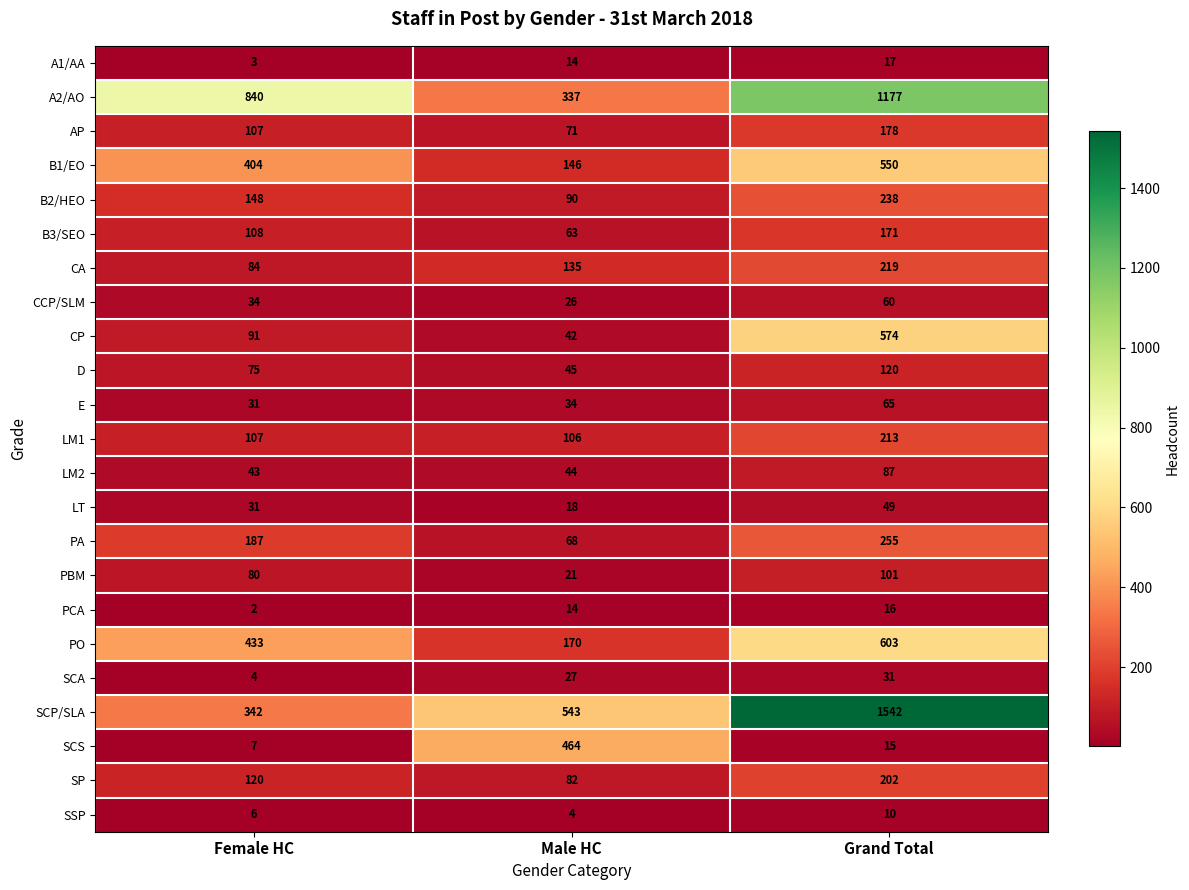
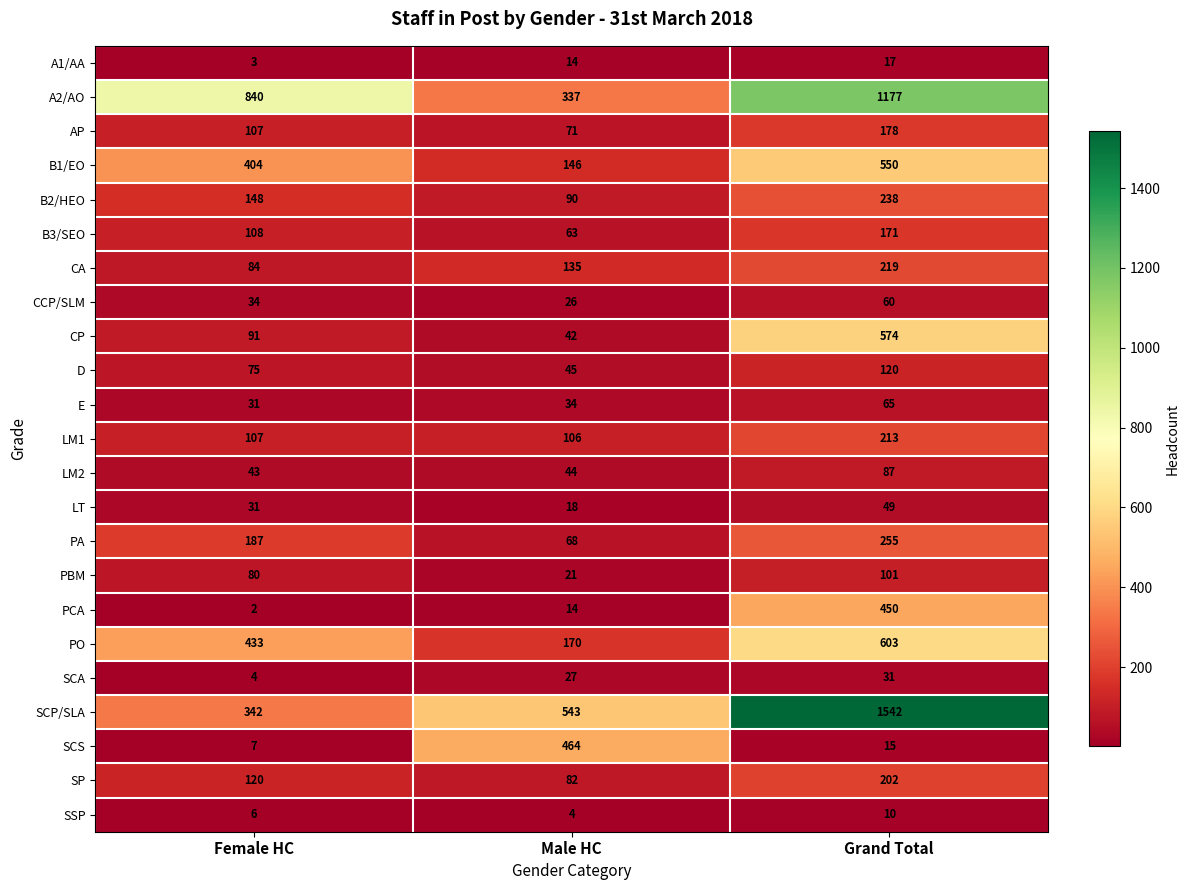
  {
    "A1/AA": {
      "Female HC": 3,
      "Male HC": 14,
      "Grand Total": 17
    },
    "A2/AO": {
      "Female HC": 840,
      "Male HC": 337,
      "Grand Total": 1177
    },
    "AP": {
      "Female HC": 107,
      "Male HC": 71,
      "Grand Total": 178
    },
    "B1/EO": {
      "Female HC": 404,
      "Male HC": 146,
      "Grand Total": 550
    },
    "B2/HEO": {
      "Female HC": 148,
      "Male HC": 90,
      "Grand Total": 238
    },
    "B3/SEO": {
      "Female HC": 108,
      "Male HC": 63,
      "Grand Total": 171
    },
    "CA": {
      "Female HC": 84,
      "Male HC": 135,
      "Grand Total": 219
    },
    "CCP/SLM": {
      "Female HC": 34,
      "Male HC": 26,
      "Grand Total": 60
    },
    "CP": {
      "Female HC": 91,
      "Male HC": 42,
      "Grand Total": 574
    },
    "D": {
      "Female HC": 75,
      "Male HC": 45,
      "Grand Total": 120
    },
    "E": {
      "Female HC": 31,
      "Male HC": 34,
      "Grand Total": 65
    },
    "LM1": {
      "Female HC": 107,
      "Male HC": 106,
      "Grand Total": 213
    },
    "LM2": {
      "Female HC": 43,
      "Male HC": 44,
      "Grand Total": 87
    },
    "LT": {
      "Female HC": 31,
      "Male HC": 18,
      "Grand Total": 49
    },
    "PA": {
      "Female HC": 187,
      "Male HC": 68,
      "Grand Total": 255
    },
    "PBM": {
      "Female HC": 80,
      "Male HC": 21,
      "Grand Total": 101
    },
    "PCA": {
      "Female HC": 2,
      "Male HC": 14,
-     "Grand Total": 16
+     "Grand Total": 450
    },
    "PO": {
      "Female HC": 433,
      "Male HC": 170,
      "Grand Total": 603
    },
    "SCA": {
      "Female HC": 4,
      "Male HC": 27,
      "Grand Total": 31
    },
    "SCP/SLA": {
      "Female HC": 342,
      "Male HC": 543,
      "Grand Total": 1542
    },
    "SCS": {
      "Female HC": 7,
      "Male HC": 464,
      "Grand Total": 15
    },
    "SP": {
      "Female HC": 120,
      "Male HC": 82,
      "Grand Total": 202
    },
    "SSP": {
      "Female HC": 6,
      "Male HC": 4,
      "Grand Total": 10
    }
  }
